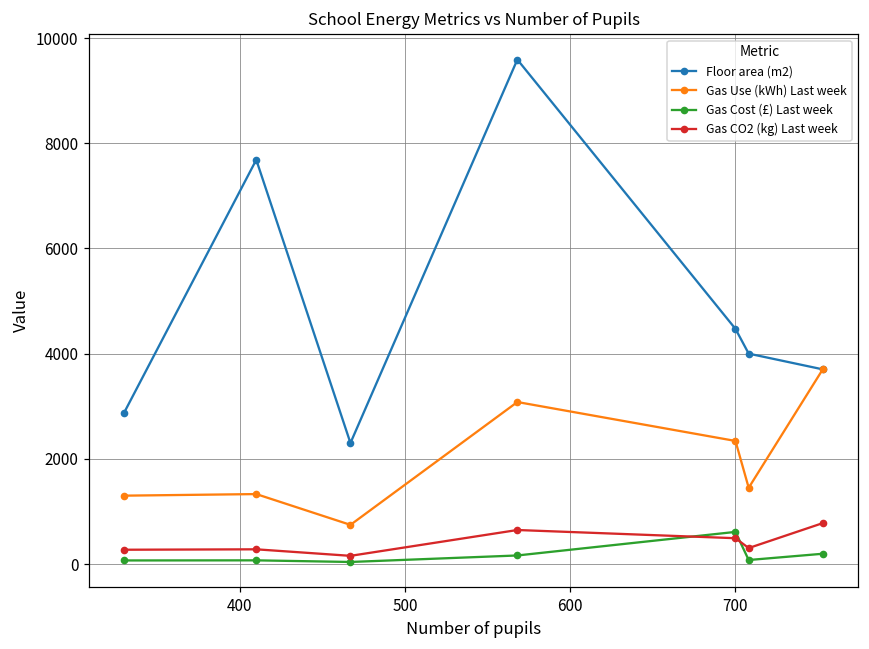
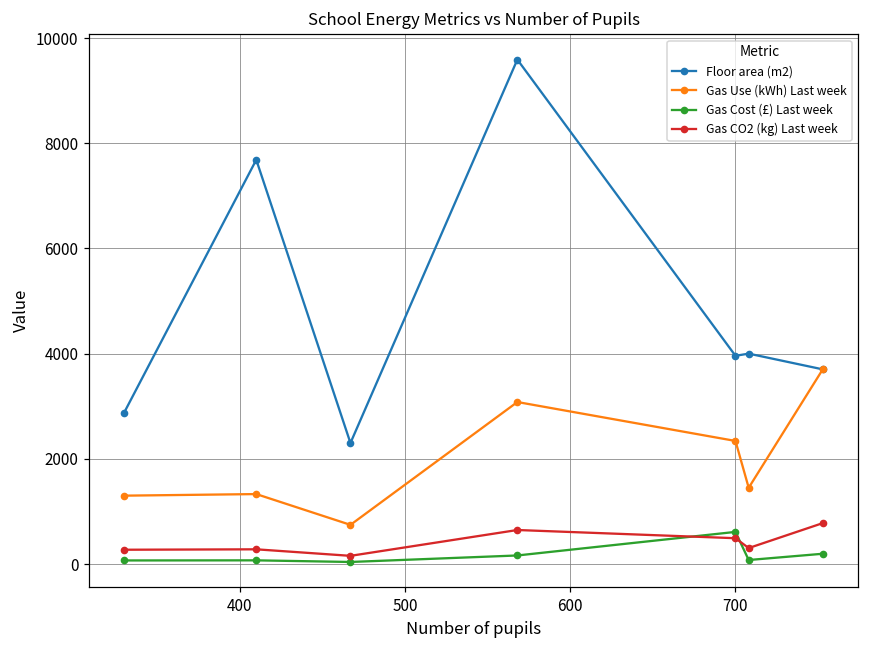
  {
    "Floor area (m2)": {
-     "700": 4500
+     "700": 4000
    },
    "Gas Use (kWh) Last week": {
      "700": 2300
    },
    "Gas Cost (£) Last week": {
      "700": 600
    },
    "Gas CO2 (kg) Last week": {
      "700": 500
    }
  }
